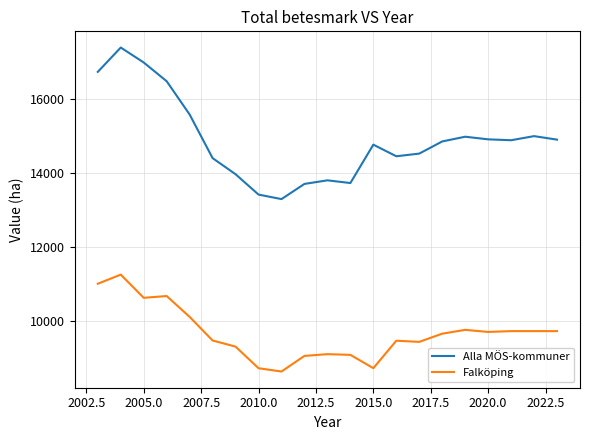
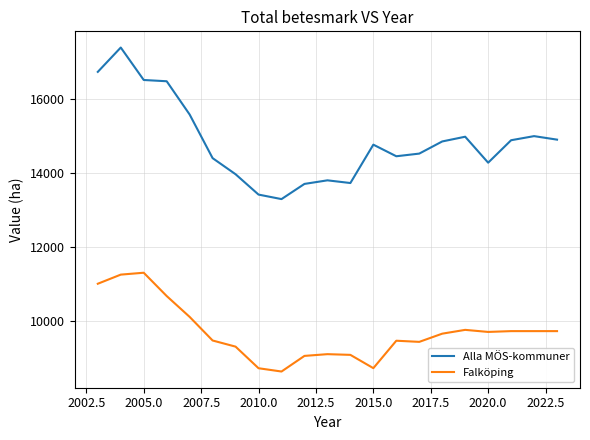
  {
    "Alla MÖS-kommuner": {
-     "2005.0": 17000,
+     "2005.0": 16500,
      "2010.0": 13400,
      "2015.0": 14800,
-     "2020.0": 14900
+     "2020.0": 14300
    },
    "Falköping": {
-     "2005.0": 10600,
+     "2005.0": 11300,
      "2010.0": 8700,
      "2015.0": 8700,
      "2020.0": 9700
    }
  }
